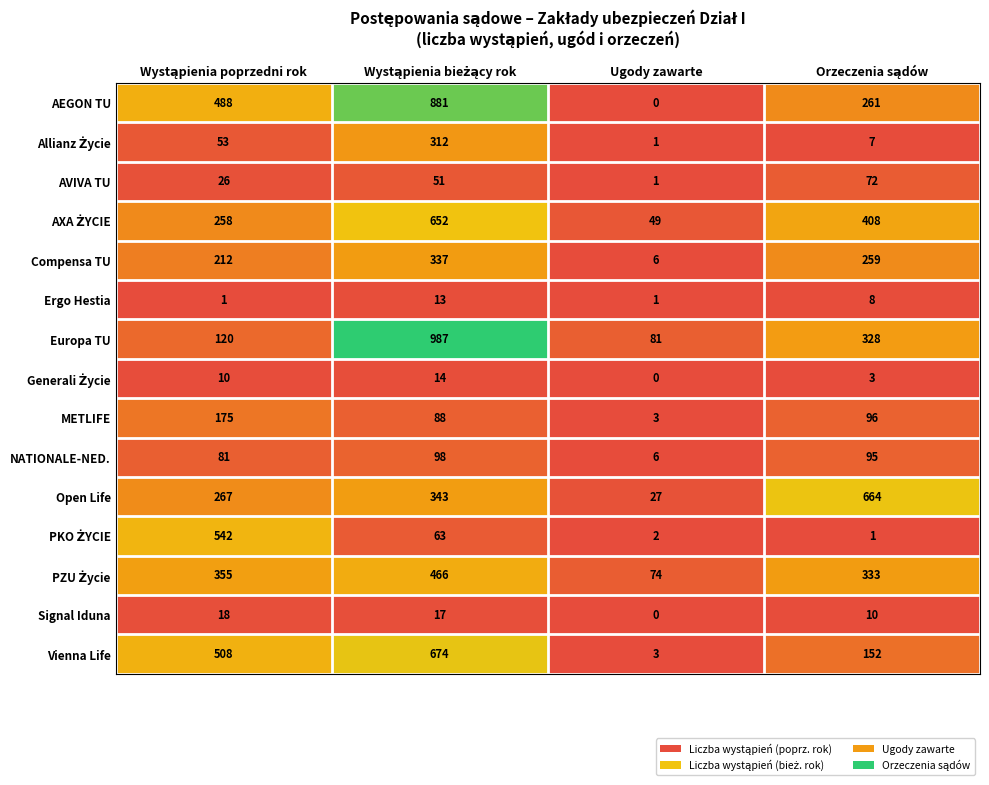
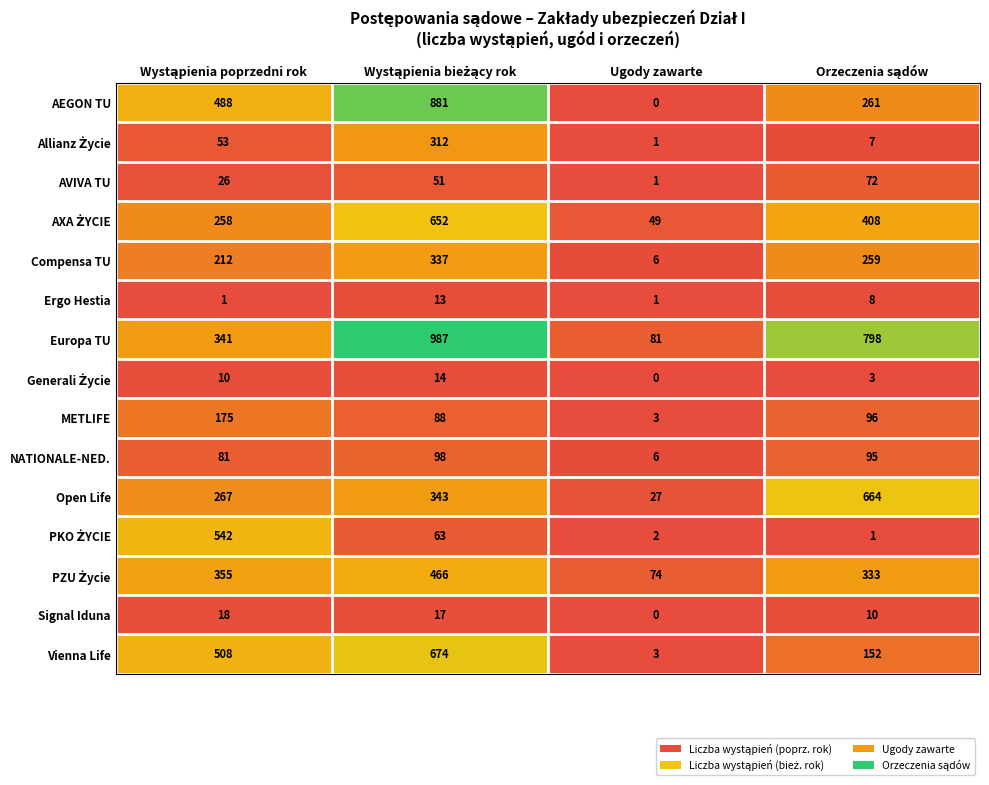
  {
    "AEGON TU": {
      "Wystąpienia poprzedni rok": 488,
      "Wystąpienia bieżący rok": 881,
      "Ugody zawarte": 0,
      "Orzeczenia sądów": 261
    },
    "Allianz Życie": {
      "Wystąpienia poprzedni rok": 53,
      "Wystąpienia bieżący rok": 312,
      "Ugody zawarte": 1,
      "Orzeczenia sądów": 7
    },
    "AVIVA TU": {
      "Wystąpienia poprzedni rok": 26,
      "Wystąpienia bieżący rok": 51,
      "Ugody zawarte": 1,
      "Orzeczenia sądów": 72
    },
    "AXA ŻYCIE": {
      "Wystąpienia poprzedni rok": 258,
      "Wystąpienia bieżący rok": 652,
      "Ugody zawarte": 49,
      "Orzeczenia sądów": 408
    },
    "Compensa TU": {
      "Wystąpienia poprzedni rok": 212,
      "Wystąpienia bieżący rok": 337,
      "Ugody zawarte": 6,
      "Orzeczenia sądów": 259
    },
    "Ergo Hestia": {
      "Wystąpienia poprzedni rok": 1,
      "Wystąpienia bieżący rok": 13,
      "Ugody zawarte": 1,
      "Orzeczenia sądów": 8
    },
    "Europa TU": {
-     "Wystąpienia poprzedni rok": 120,
+     "Wystąpienia poprzedni rok": 341,
      "Wystąpienia bieżący rok": 987,
      "Ugody zawarte": 81,
-     "Orzeczenia sądów": 328
+     "Orzeczenia sądów": 798
    },
    "Generali Życie": {
      "Wystąpienia poprzedni rok": 10,
      "Wystąpienia bieżący rok": 14,
      "Ugody zawarte": 0,
      "Orzeczenia sądów": 3
    },
    "METLIFE": {
      "Wystąpienia poprzedni rok": 175,
      "Wystąpienia bieżący rok": 88,
      "Ugody zawarte": 3,
      "Orzeczenia sądów": 96
    },
    "NATIONALE-NED.": {
      "Wystąpienia poprzedni rok": 81,
      "Wystąpienia bieżący rok": 98,
      "Ugody zawarte": 6,
      "Orzeczenia sądów": 95
    },
    "Open Life": {
      "Wystąpienia poprzedni rok": 267,
      "Wystąpienia bieżący rok": 343,
      "Ugody zawarte": 27,
      "Orzeczenia sądów": 664
    },
    "PKO ŻYCIE": {
      "Wystąpienia poprzedni rok": 542,
      "Wystąpienia bieżący rok": 63,
      "Ugody zawarte": 2,
      "Orzeczenia sądów": 1
    },
    "PZU Życie": {
      "Wystąpienia poprzedni rok": 355,
      "Wystąpienia bieżący rok": 466,
      "Ugody zawarte": 74,
      "Orzeczenia sądów": 333
    },
    "Signal Iduna": {
      "Wystąpienia poprzedni rok": 18,
      "Wystąpienia bieżący rok": 17,
      "Ugody zawarte": 0,
      "Orzeczenia sądów": 10
    },
    "Vienna Life": {
      "Wystąpienia poprzedni rok": 508,
      "Wystąpienia bieżący rok": 674,
      "Ugody zawarte": 3,
      "Orzeczenia sądów": 152
    }
  }
